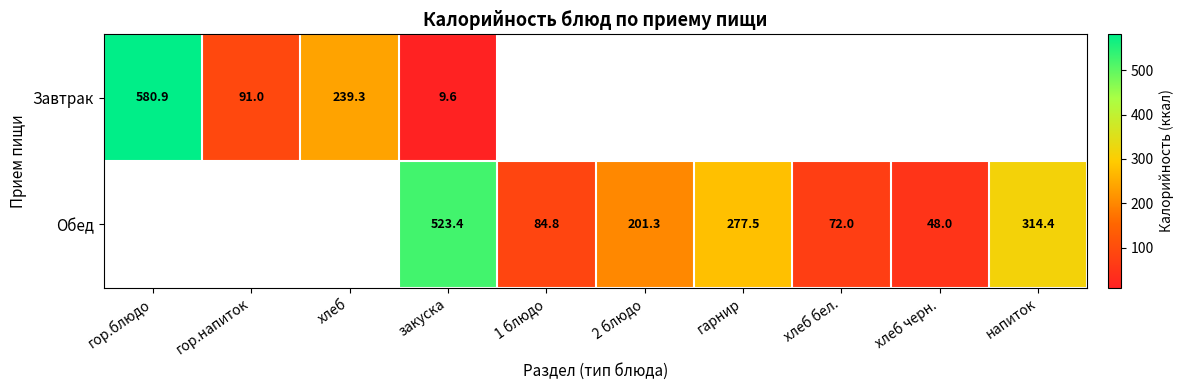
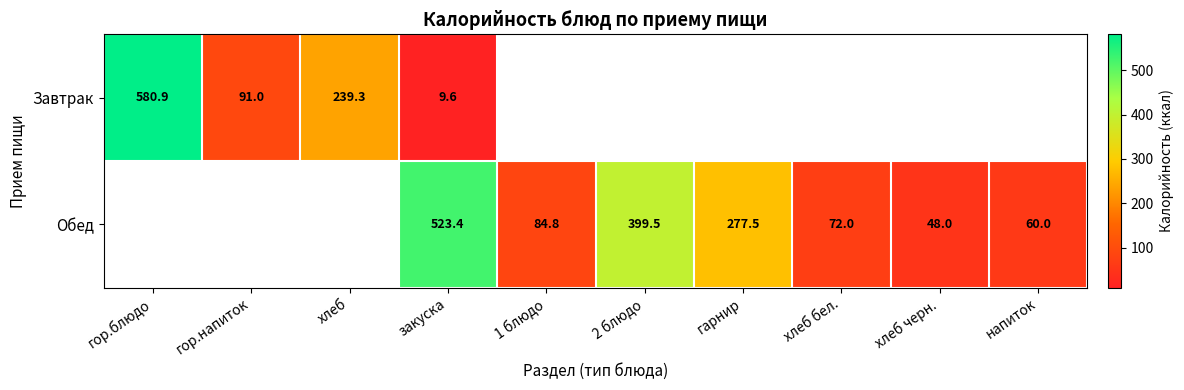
  {
    "Завтрак": {
      "гор.блюдо": 580.9,
      "гор.напиток": 91.0,
      "хлеб": 239.3,
      "закуска": 9.6
    },
    "Обед": {
      "закуска": 523.4,
      "1 блюдо": 84.8,
-     "2 блюдо": 201.3,
+     "2 блюдо": 399.5,
      "гарнир": 277.5,
      "хлеб бел.": 72.0,
      "хлеб черн.": 48.0,
-     "напиток": 314.4
+     "напиток": 60.0
    }
  }
